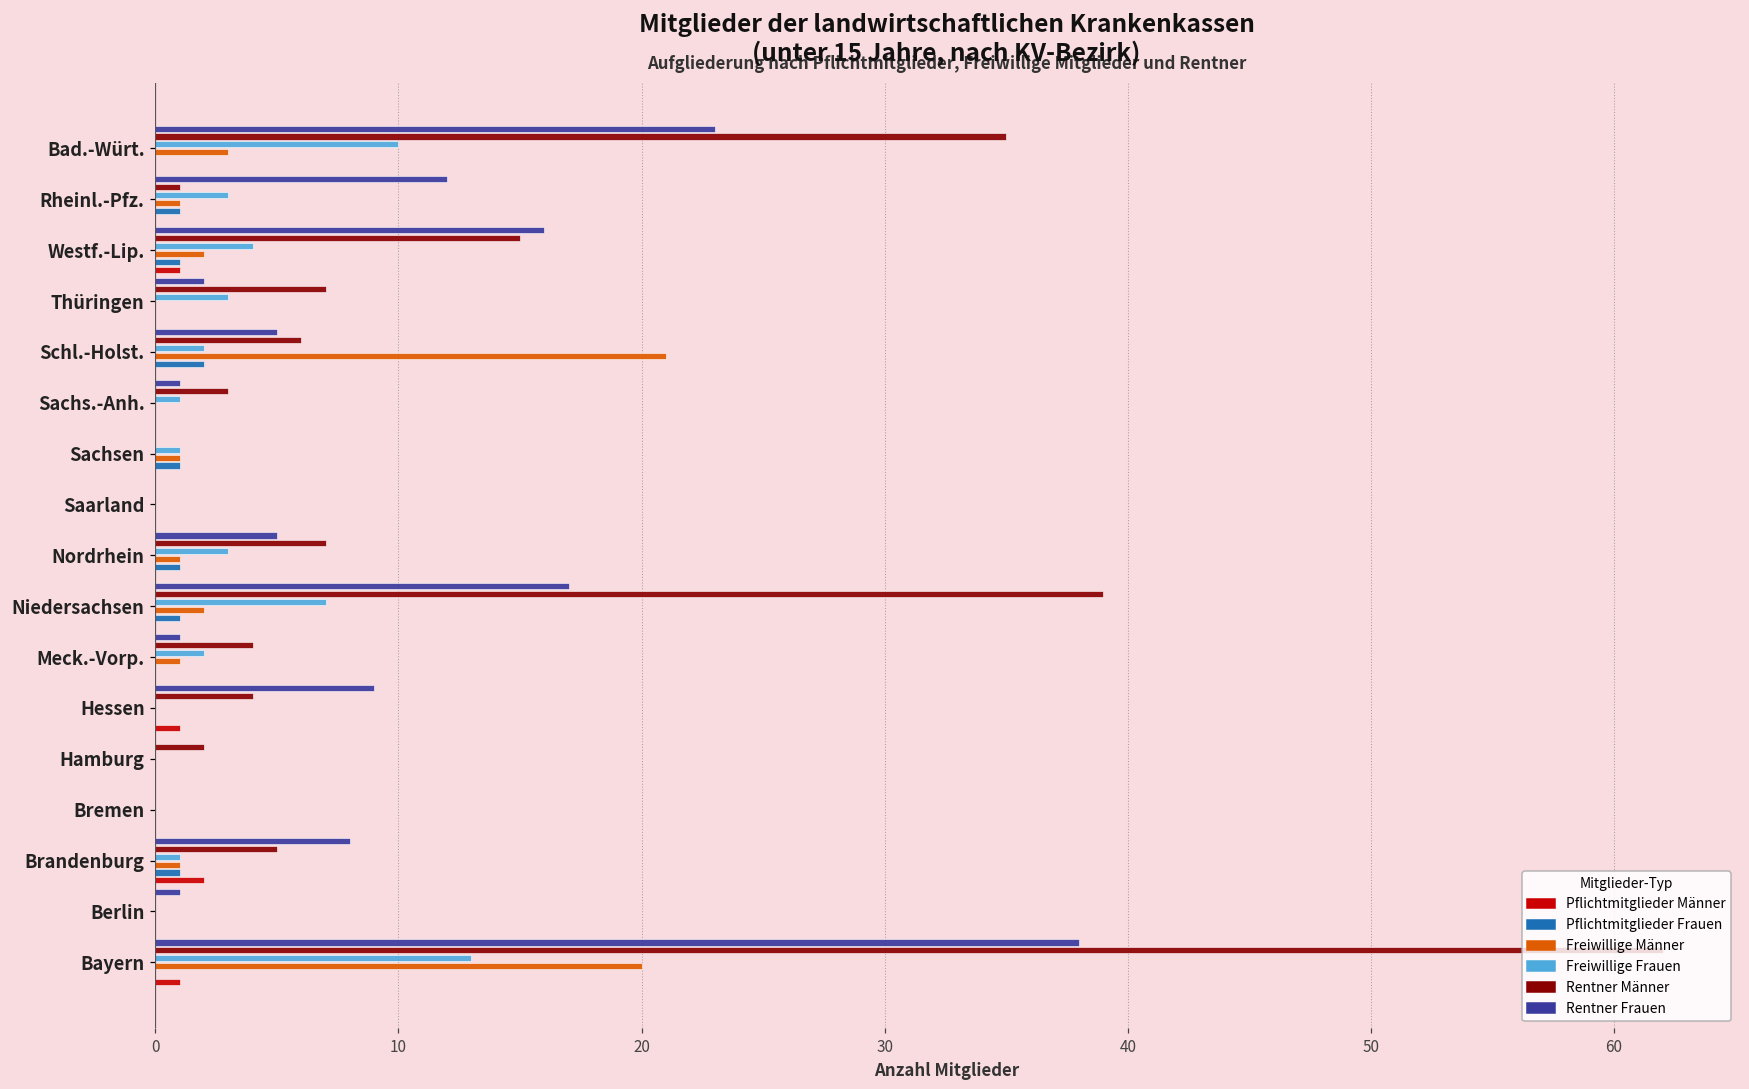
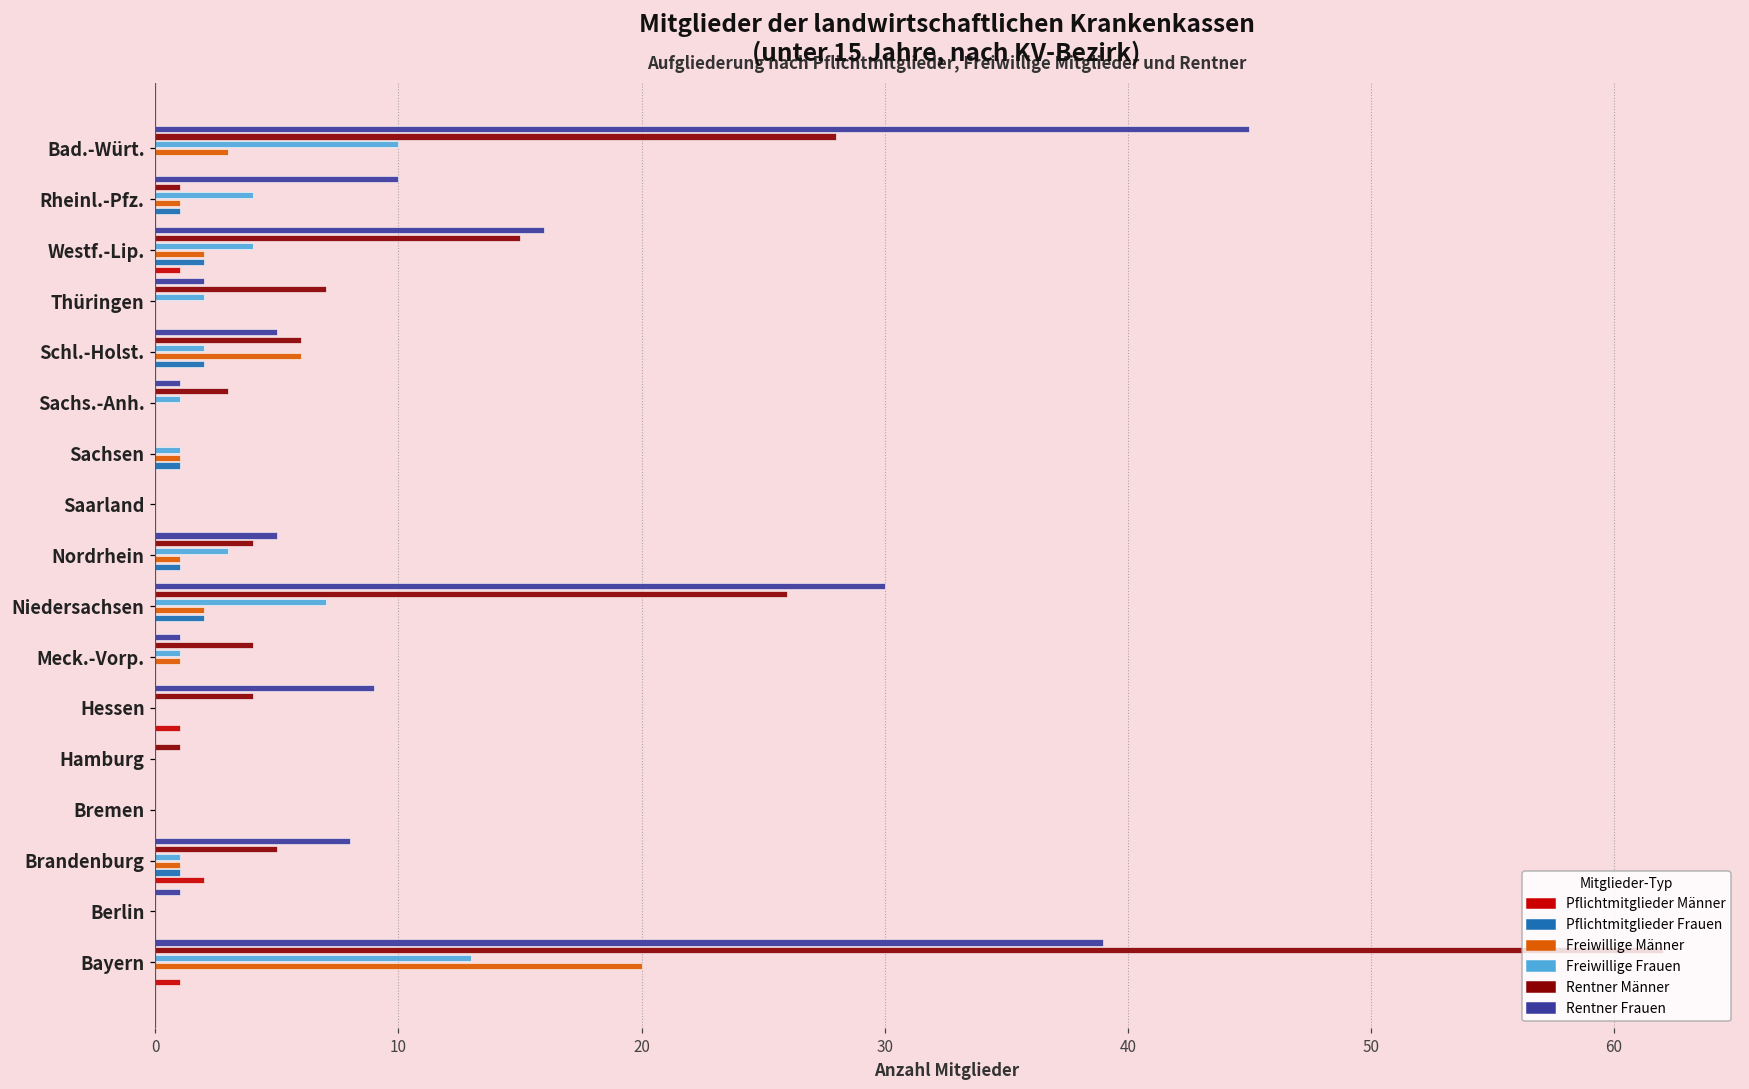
  {
    "Pflichtmitglieder Männer": {
      "Bad.-Würt.": 0,
      "Rheinl.-Pfz.": 0,
      "Westf.-Lip.": 1,
      "Thüringen": 0,
      "Schl.-Holst.": 0,
      "Sachs.-Anh.": 0,
      "Sachsen": 0,
      "Saarland": 0,
      "Nordrhein": 0,
      "Niedersachsen": 0,
      "Meck.-Vorp.": 0,
      "Hessen": 1,
      "Hamburg": 0,
      "Bremen": 0,
      "Brandenburg": 2,
      "Berlin": 0,
      "Bayern": 1
    },
    "Pflichtmitglieder Frauen": {
      "Bad.-Würt.": 0,
      "Rheinl.-Pfz.": 1,
-     "Westf.-Lip.": 1,
+     "Westf.-Lip.": 2,
      "Thüringen": 0,
      "Schl.-Holst.": 2,
      "Sachs.-Anh.": 0,
      "Sachsen": 1,
      "Saarland": 0,
      "Nordrhein": 1,
-     "Niedersachsen": 1,
+     "Niedersachsen": 2,
      "Meck.-Vorp.": 0,
      "Hessen": 0,
      "Hamburg": 0,
      "Bremen": 0,
      "Brandenburg": 1,
      "Berlin": 0,
      "Bayern": 0
    },
    "Freiwillige Männer": {
      "Bad.-Würt.": 3,
      "Rheinl.-Pfz.": 1,
      "Westf.-Lip.": 2,
      "Thüringen": 0,
-     "Schl.-Holst.": 21,
+     "Schl.-Holst.": 6,
      "Sachs.-Anh.": 0,
      "Sachsen": 1,
      "Saarland": 0,
      "Nordrhein": 1,
      "Niedersachsen": 2,
      "Meck.-Vorp.": 1,
      "Hessen": 0,
      "Hamburg": 0,
      "Bremen": 0,
      "Brandenburg": 1,
      "Berlin": 0,
      "Bayern": 20
    },
    "Freiwillige Frauen": {
      "Bad.-Würt.": 10,
-     "Rheinl.-Pfz.": 3,
+     "Rheinl.-Pfz.": 4,
      "Westf.-Lip.": 4,
-     "Thüringen": 3,
+     "Thüringen": 2,
      "Schl.-Holst.": 2,
      "Sachs.-Anh.": 1,
      "Sachsen": 1,
      "Saarland": 0,
      "Nordrhein": 3,
      "Niedersachsen": 7,
-     "Meck.-Vorp.": 2,
+     "Meck.-Vorp.": 1,
      "Hessen": 0,
      "Hamburg": 0,
      "Bremen": 0,
      "Brandenburg": 1,
      "Berlin": 0,
      "Bayern": 13
    },
    "Rentner Männer": {
-     "Bad.-Würt.": 35,
+     "Bad.-Würt.": 28,
      "Rheinl.-Pfz.": 1,
      "Westf.-Lip.": 15,
      "Thüringen": 7,
      "Schl.-Holst.": 6,
      "Sachs.-Anh.": 3,
      "Sachsen": 0,
      "Saarland": 0,
-     "Nordrhein": 7,
-     "Niedersachsen": 39,
+     "Nordrhein": 4,
+     "Niedersachsen": 26,
      "Meck.-Vorp.": 4,
      "Hessen": 4,
-     "Hamburg": 2,
+     "Hamburg": 1,
      "Bremen": 0,
      "Brandenburg": 5,
      "Berlin": 0
    },
    "Rentner Frauen": {
-     "Bad.-Würt.": 23,
-     "Rheinl.-Pfz.": 12,
+     "Bad.-Würt.": 45,
+     "Rheinl.-Pfz.": 10,
      "Westf.-Lip.": 16,
      "Thüringen": 2,
      "Schl.-Holst.": 5,
      "Sachs.-Anh.": 1,
      "Sachsen": 0,
      "Saarland": 0,
      "Nordrhein": 5,
-     "Niedersachsen": 17,
+     "Niedersachsen": 30,
      "Meck.-Vorp.": 1,
      "Hessen": 9,
      "Hamburg": 0,
      "Bremen": 0,
      "Brandenburg": 8,
      "Berlin": 1,
-     "Bayern": 38
+     "Bayern": 39
    }
  }
